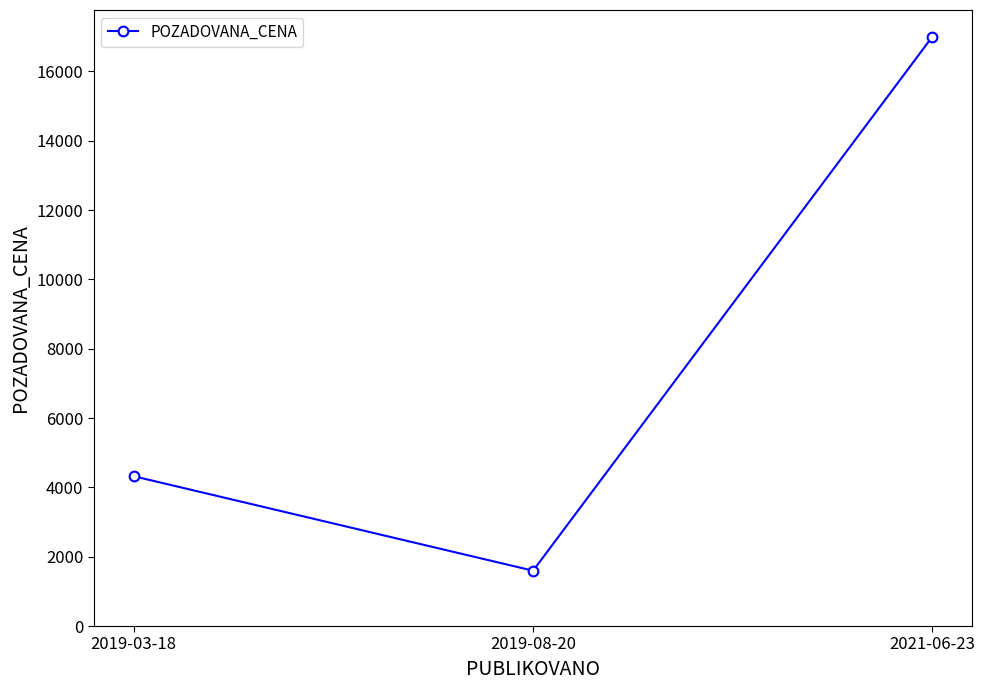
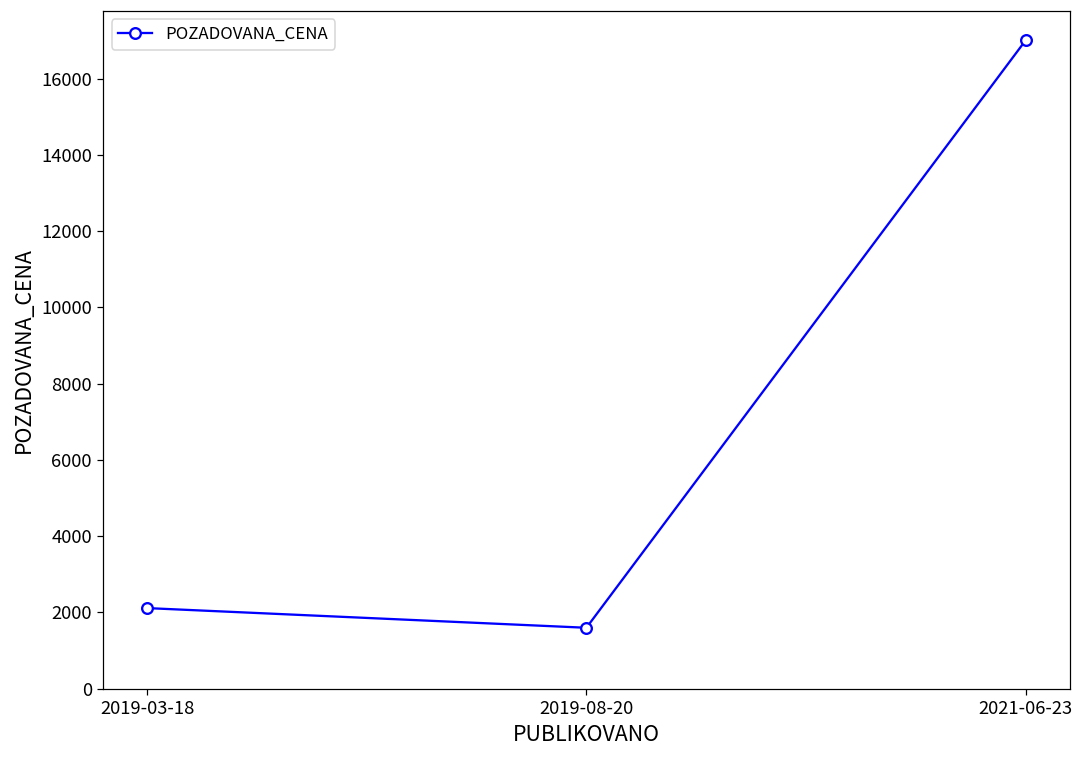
  {
-   "2019-03-18": 4300,
+   "2019-03-18": 2100,
    "2019-08-20": 1600,
    "2021-06-23": 17000
  }
